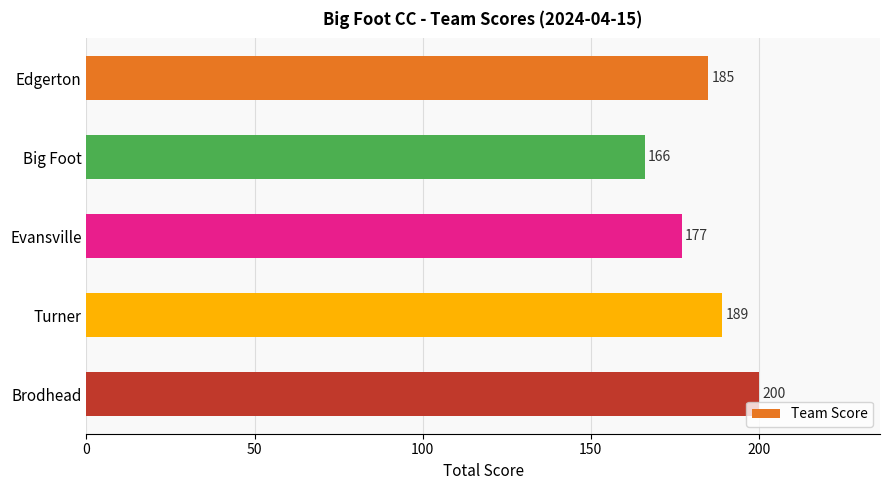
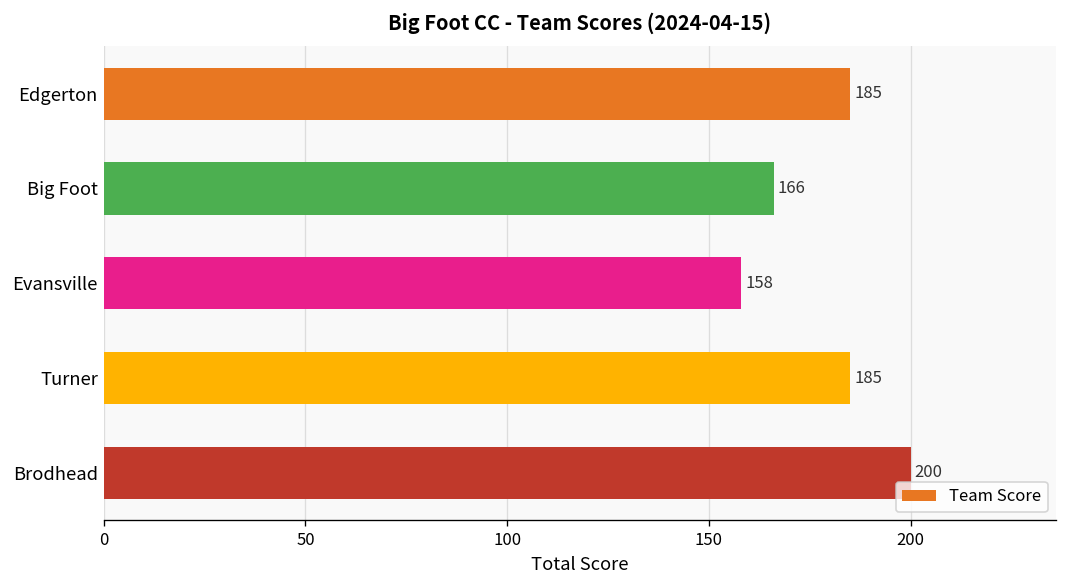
  {
    "Edgerton": 185,
    "Big Foot": 166,
-   "Evansville": 177,
-   "Turner": 189,
+   "Evansville": 158,
+   "Turner": 185,
    "Brodhead": 200
  }
